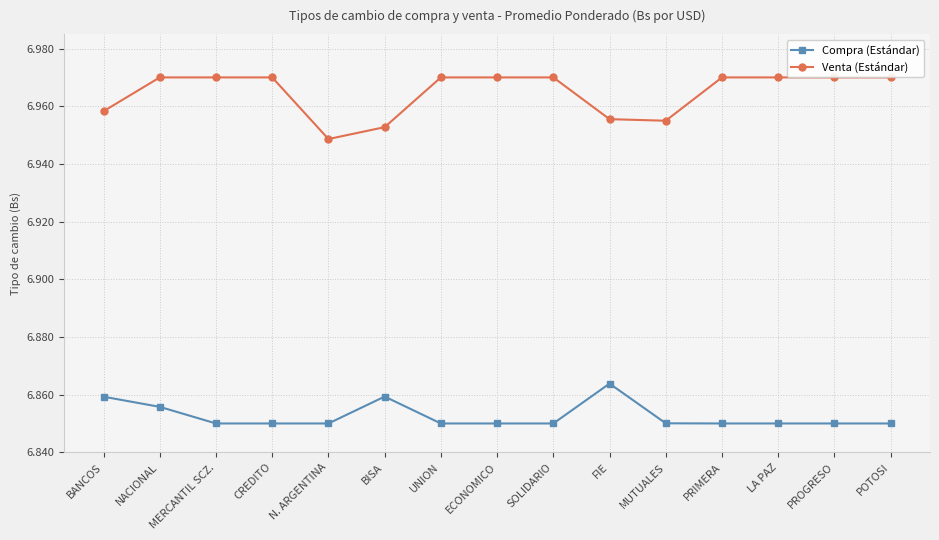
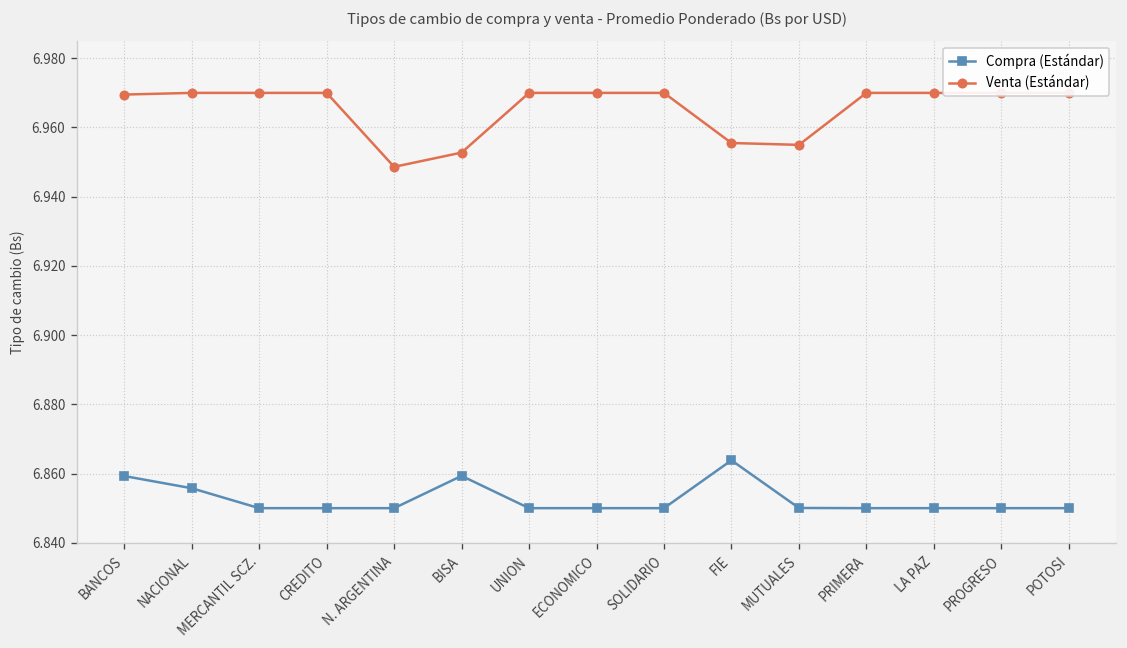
  {
    "Compra (Estándar)": {
      "BANCOS": 6.859,
      "NACIONAL": 6.856,
      "MERCANTIL SCZ.": 6.850,
      "CREDITO": 6.850,
      "N. ARGENTINA": 6.850,
      "BISA": 6.859,
      "UNION": 6.850,
      "ECONOMICO": 6.850,
      "SOLIDARIO": 6.850,
      "FIE": 6.864,
      "MUTUALES": 6.850,
      "PRIMERA": 6.850,
      "LA PAZ": 6.850,
      "PROGRESO": 6.850,
      "POTOSI": 6.850
    },
    "Venta (Estándar)": {
-     "BANCOS": 6.958,
+     "BANCOS": 6.970,
      "NACIONAL": 6.970,
      "MERCANTIL SCZ.": 6.970,
      "CREDITO": 6.970,
      "N. ARGENTINA": 6.949,
      "BISA": 6.953,
      "UNION": 6.970,
      "ECONOMICO": 6.970,
      "SOLIDARIO": 6.970,
      "FIE": 6.956,
      "MUTUALES": 6.955,
      "PRIMERA": 6.970,
      "LA PAZ": 6.970,
      "PROGRESO": 6.970,
      "POTOSI": 6.970
    }
  }
